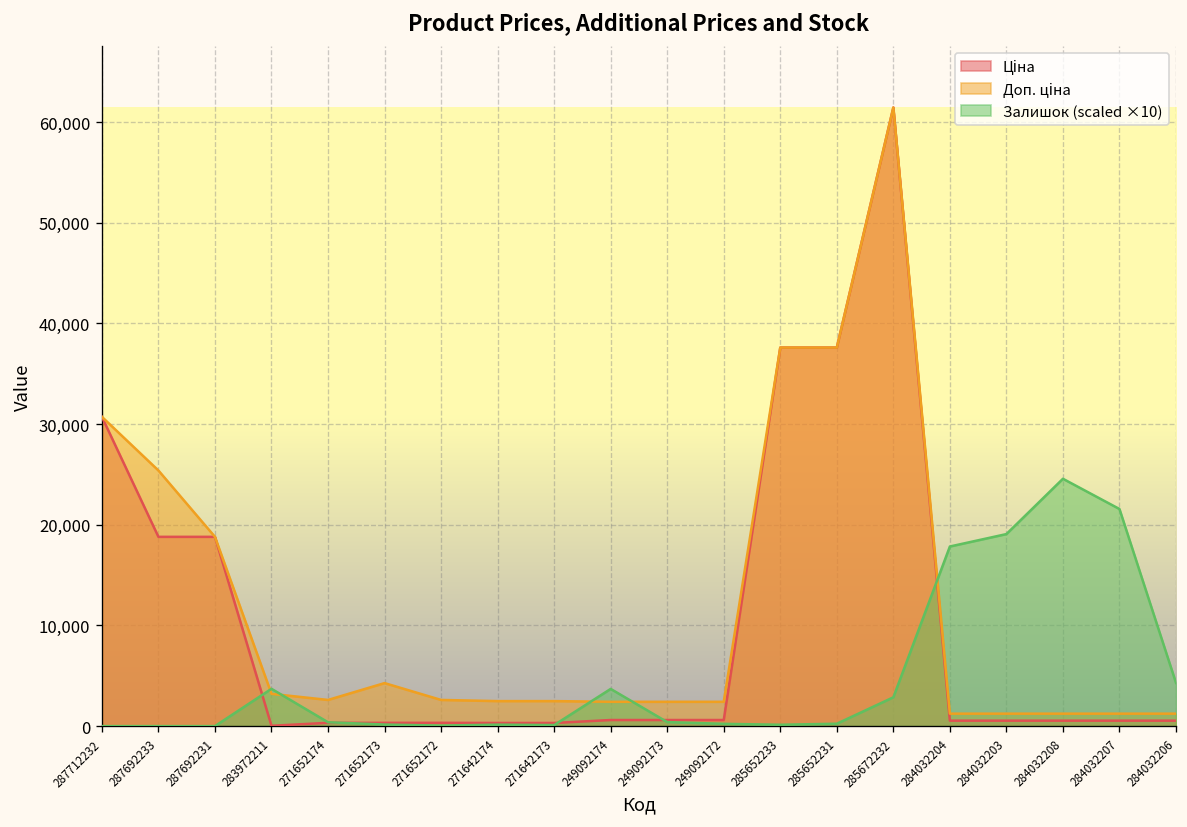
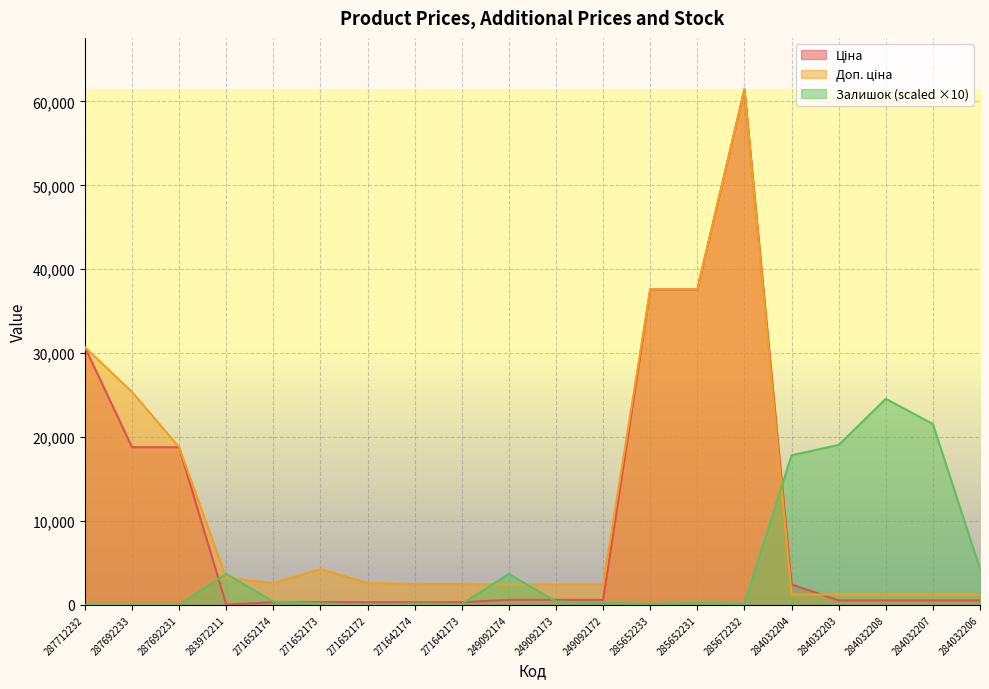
  {
    "Ціна": {
      "287692233": "19,000",
      "283972211": "0",
      "249092174": "1,000",
      "249092172": "1,000",
-     "284032204": "1,000",
+     "284032204": "2,000",
      "284032203": "1,000",
      "284032208": "1,000",
      "284032207": "1,000",
      "284032206": "1,000"
    },
    "Доп. ціна": {
      "287692233": "25,000",
      "283972211": "3,000",
      "271652174": "3,000",
      "271652173": "4,000",
      "271652172": "3,000",
      "271642174": "2,000",
      "271642173": "2,000",
      "249092174": "2,000",
      "249092173": "2,000",
      "249092172": "2,000",
      "284032204": "1,000",
      "284032203": "1,000",
      "284032208": "1,000",
      "284032207": "1,000",
      "284032206": "1,000"
    },
    "Залишок (scaled ×10)": {
      "287712232": "0",
      "287692233": "0",
      "287692231": "0",
      "283972211": "4,000",
      "249092174": "4,000",
      "249092172": "0",
      "285652233": "0",
      "285652231": "0",
-     "285672232": "3,000",
+     "285672232": "0",
      "284032204": "18,000",
      "284032203": "19,000",
      "284032208": "25,000",
      "284032207": "22,000",
      "284032206": "4,000"
    }
  }
